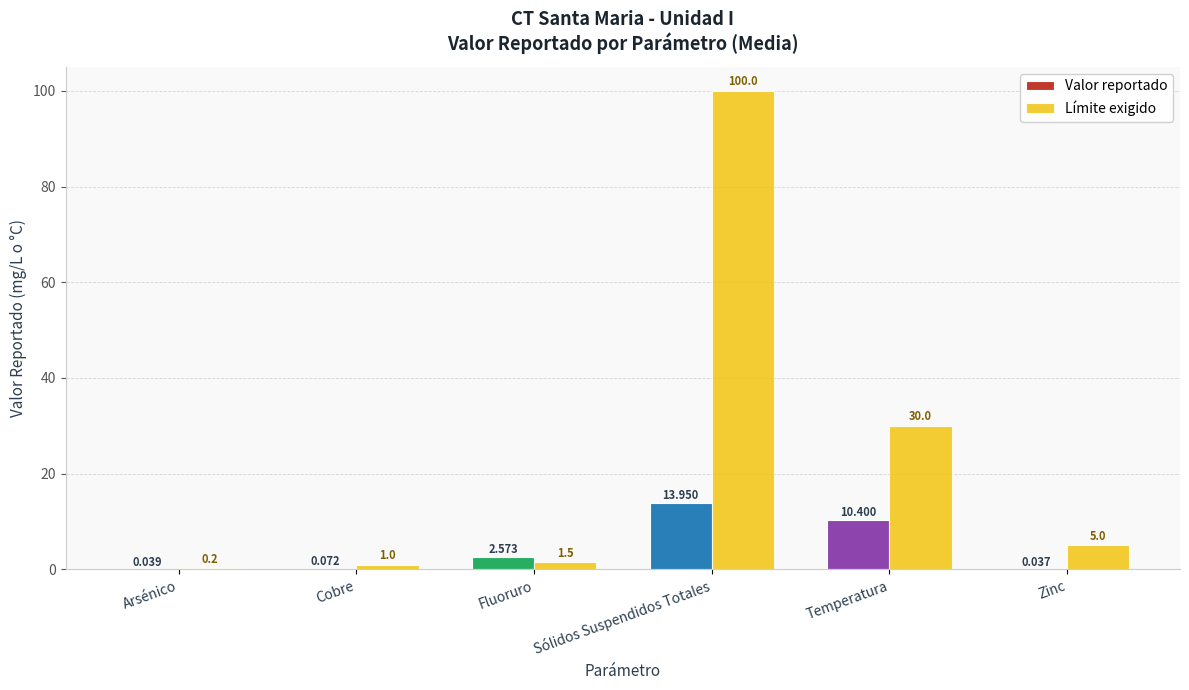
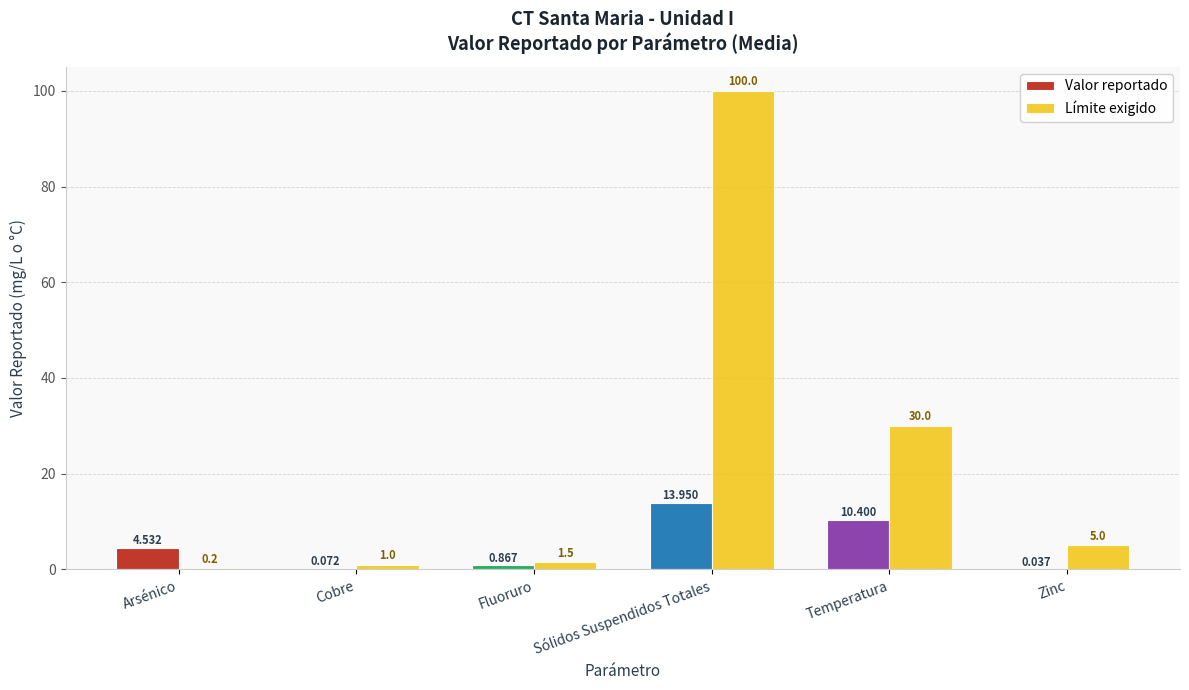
  {
    "Valor reportado": {
-     "Arsénico": 0.039,
+     "Arsénico": 4.532,
      "Cobre": 0.072,
-     "Fluoruro": 2.573,
+     "Fluoruro": 0.867,
      "Sólidos Suspendidos Totales": 13.950,
      "Temperatura": 10.400,
      "Zinc": 0.037
    },
    "Límite exigido": {
      "Arsénico": 0.2,
      "Cobre": 1.0,
      "Fluoruro": 1.5,
      "Sólidos Suspendidos Totales": 100.0,
      "Temperatura": 30.0,
      "Zinc": 5.0
    }
  }
